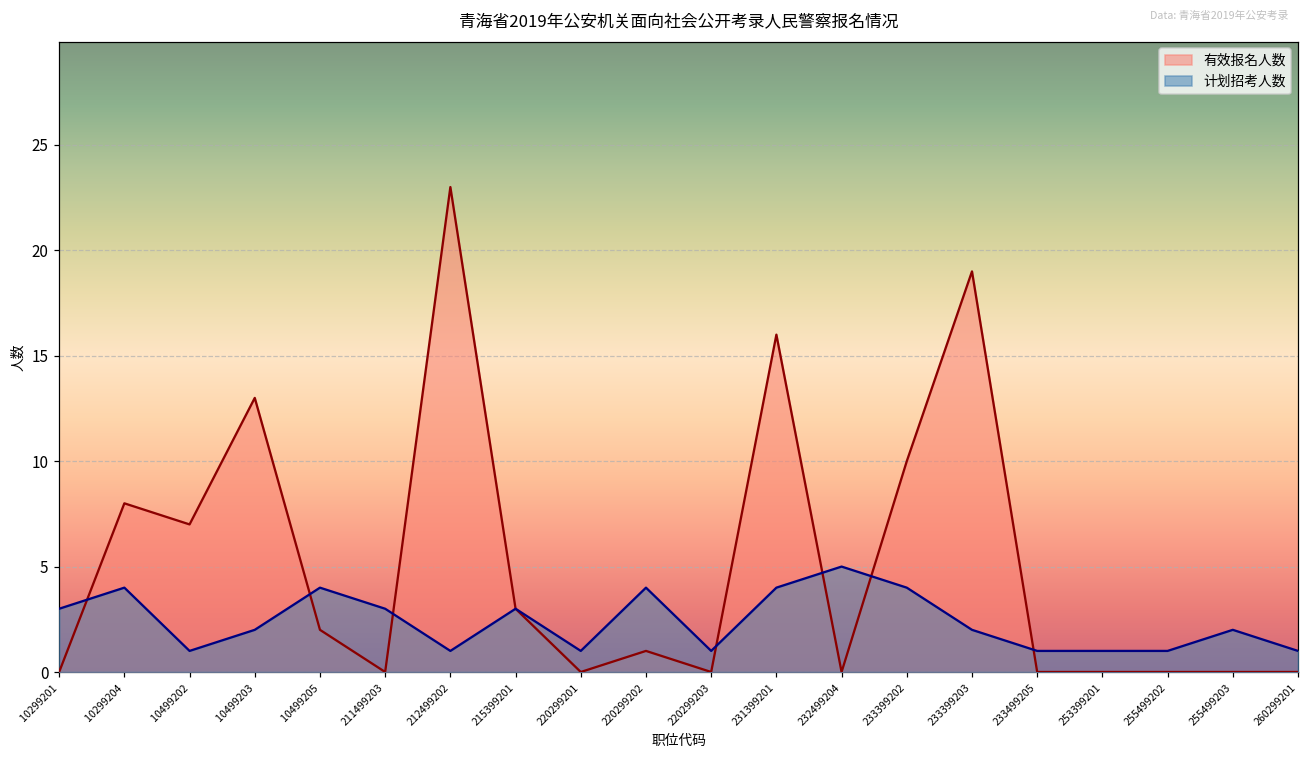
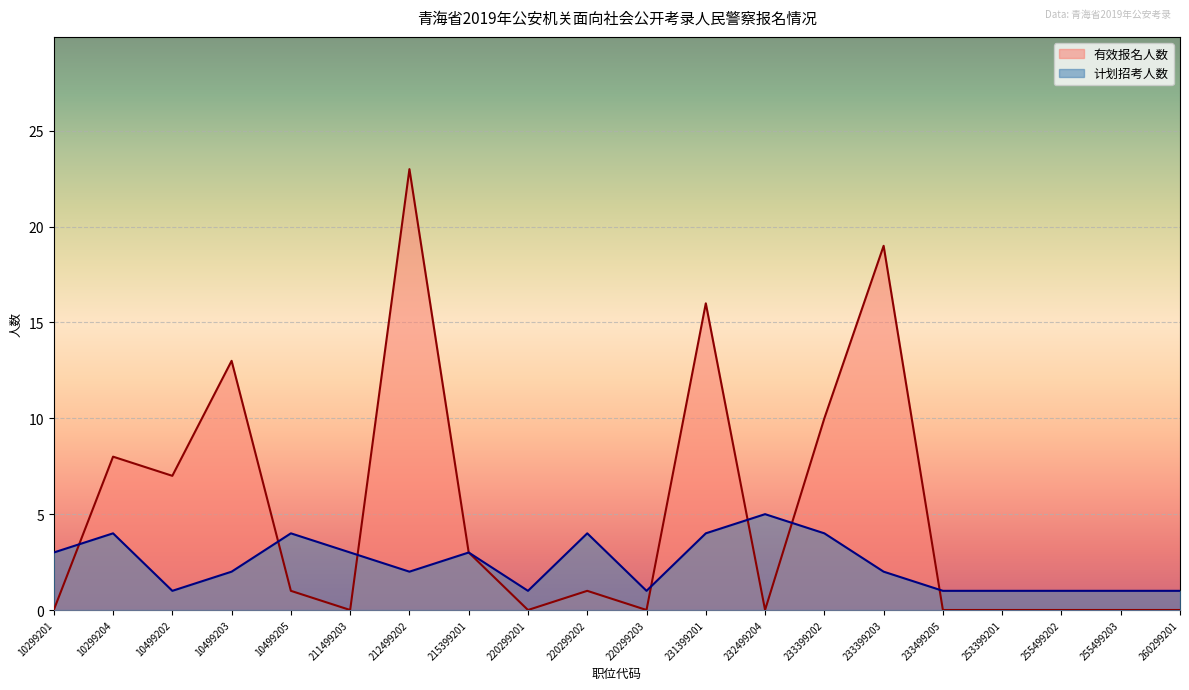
  {
    "有效报名人数": {
      "10299201": 0,
      "10299204": 8,
      "10499202": 7,
      "10499203": 13,
-     "10499205": 2,
+     "10499205": 1,
      "211499203": 0,
      "212499202": 23,
      "220299201": 0,
      "220299202": 1,
      "220299203": 0,
      "231399201": 16,
      "232499204": 0,
      "233399202": 10,
      "233399203": 19,
      "233499205": 0,
      "253399201": 0,
      "255499202": 0,
      "255499203": 0,
      "260299201": 0
    },
    "计划招考人数": {
      "10299201": 3,
      "10299204": 4,
      "10499202": 1,
      "10499203": 2,
      "10499205": 4,
      "211499203": 3,
-     "212499202": 1,
+     "212499202": 2,
      "220299201": 1,
      "220299202": 4,
      "220299203": 1,
      "231399201": 4,
      "232499204": 5,
      "233399202": 4,
      "233399203": 2,
      "233499205": 1,
      "253399201": 1,
      "255499202": 1,
-     "255499203": 2,
+     "255499203": 1,
      "260299201": 1
    }
  }
